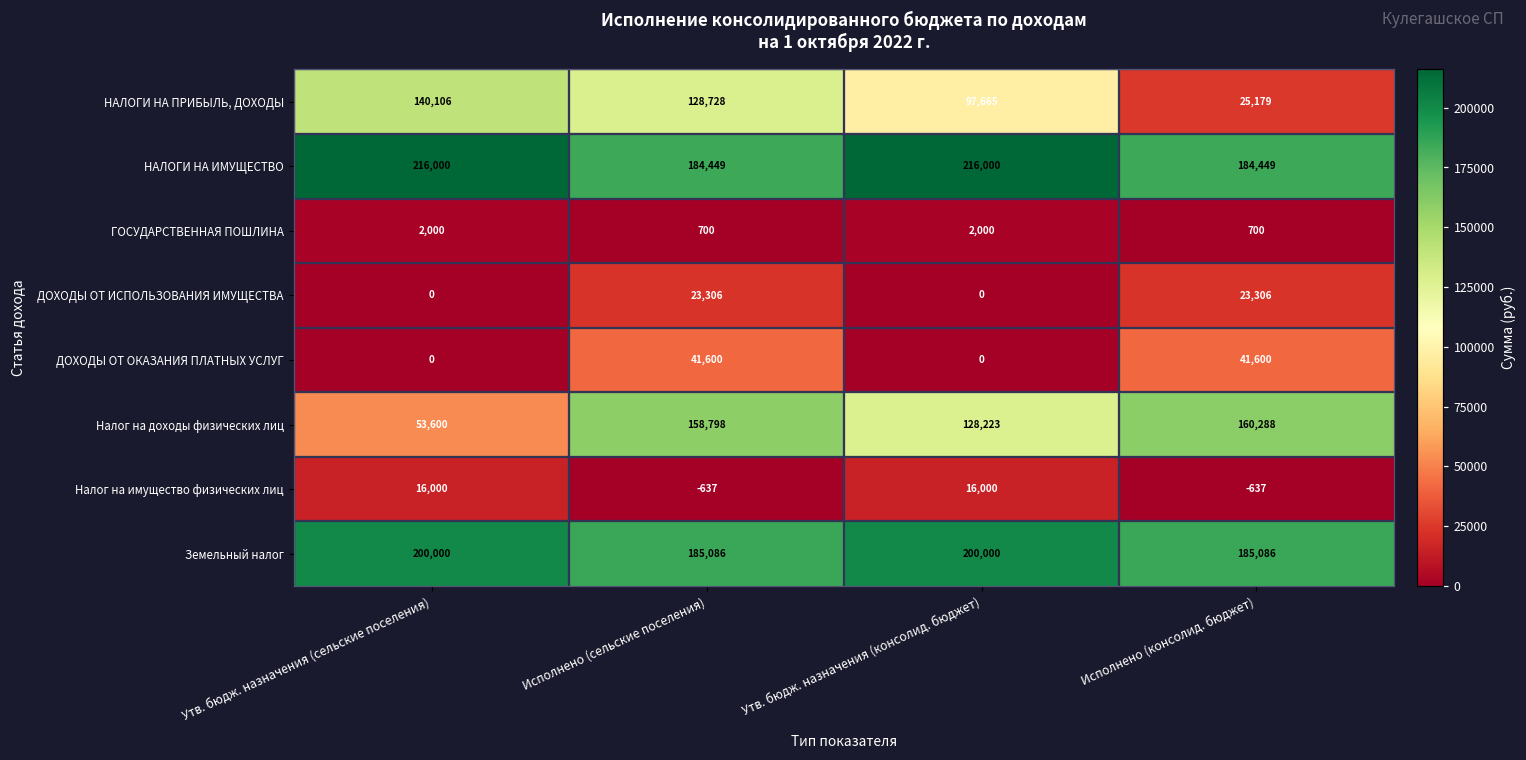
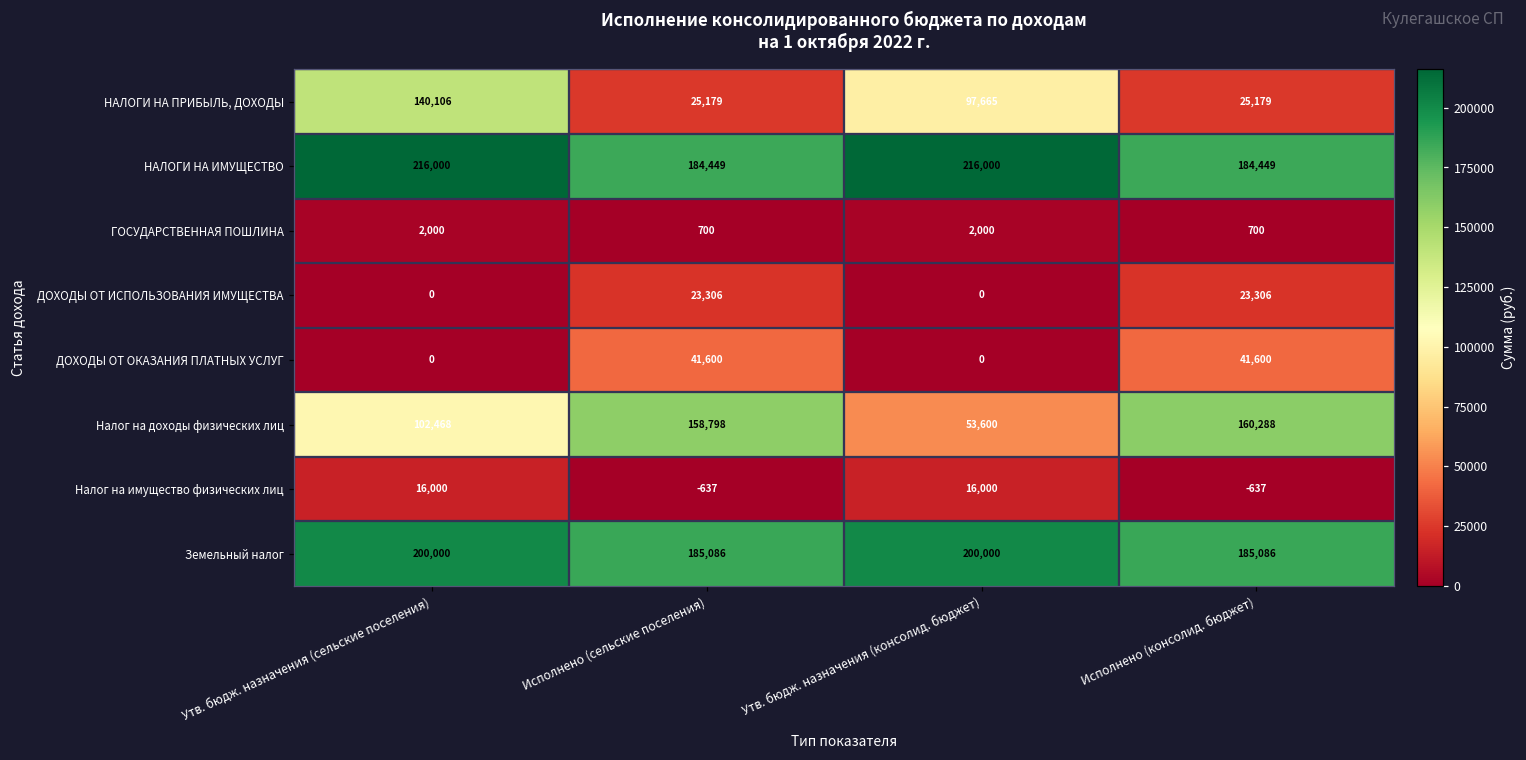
  {
    "НАЛОГИ НА ПРИБЫЛЬ, ДОХОДЫ": {
      "Утв. бюдж. назначения (сельские поселения)": "140,106",
-     "Исполнено (сельские поселения)": "128,728",
+     "Исполнено (сельские поселения)": "25,179",
      "Утв. бюдж. назначения (консолид. бюджет)": "97,665",
      "Исполнено (консолид. бюджет)": "25,179"
    },
    "НАЛОГИ НА ИМУЩЕСТВО": {
      "Утв. бюдж. назначения (сельские поселения)": "216,000",
      "Исполнено (сельские поселения)": "184,449",
      "Утв. бюдж. назначения (консолид. бюджет)": "216,000",
      "Исполнено (консолид. бюджет)": "184,449"
    },
    "ГОСУДАРСТВЕННАЯ ПОШЛИНА": {
      "Утв. бюдж. назначения (сельские поселения)": "2,000",
      "Исполнено (сельские поселения)": "700",
      "Утв. бюдж. назначения (консолид. бюджет)": "2,000",
      "Исполнено (консолид. бюджет)": "700"
    },
    "ДОХОДЫ ОТ ИСПОЛЬЗОВАНИЯ ИМУЩЕСТВА": {
      "Утв. бюдж. назначения (сельские поселения)": "0",
      "Исполнено (сельские поселения)": "23,306",
      "Утв. бюдж. назначения (консолид. бюджет)": "0",
      "Исполнено (консолид. бюджет)": "23,306"
    },
    "ДОХОДЫ ОТ ОКАЗАНИЯ ПЛАТНЫХ УСЛУГ": {
      "Утв. бюдж. назначения (сельские поселения)": "0",
      "Исполнено (сельские поселения)": "41,600",
      "Утв. бюдж. назначения (консолид. бюджет)": "0",
      "Исполнено (консолид. бюджет)": "41,600"
    },
    "Налог на доходы физических лиц": {
-     "Утв. бюдж. назначения (сельские поселения)": "53,600",
+     "Утв. бюдж. назначения (сельские поселения)": "102,468",
      "Исполнено (сельские поселения)": "158,798",
-     "Утв. бюдж. назначения (консолид. бюджет)": "128,223",
+     "Утв. бюдж. назначения (консолид. бюджет)": "53,600",
      "Исполнено (консолид. бюджет)": "160,288"
    },
    "Налог на имущество физических лиц": {
      "Утв. бюдж. назначения (сельские поселения)": "16,000",
      "Исполнено (сельские поселения)": "-637",
      "Утв. бюдж. назначения (консолид. бюджет)": "16,000",
      "Исполнено (консолид. бюджет)": "-637"
    },
    "Земельный налог": {
      "Утв. бюдж. назначения (сельские поселения)": "200,000",
      "Исполнено (сельские поселения)": "185,086",
      "Утв. бюдж. назначения (консолид. бюджет)": "200,000",
      "Исполнено (консолид. бюджет)": "185,086"
    }
  }
